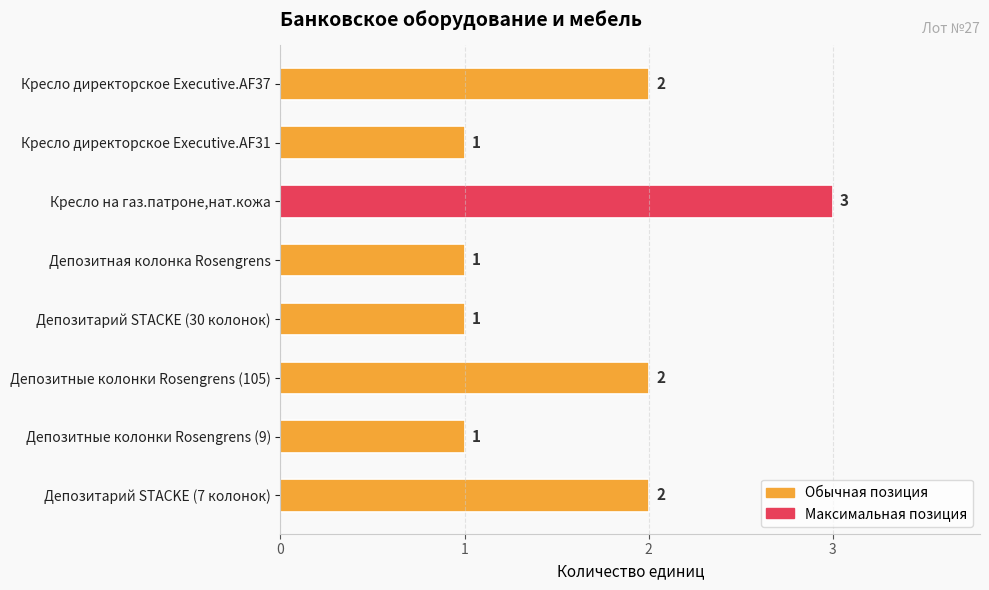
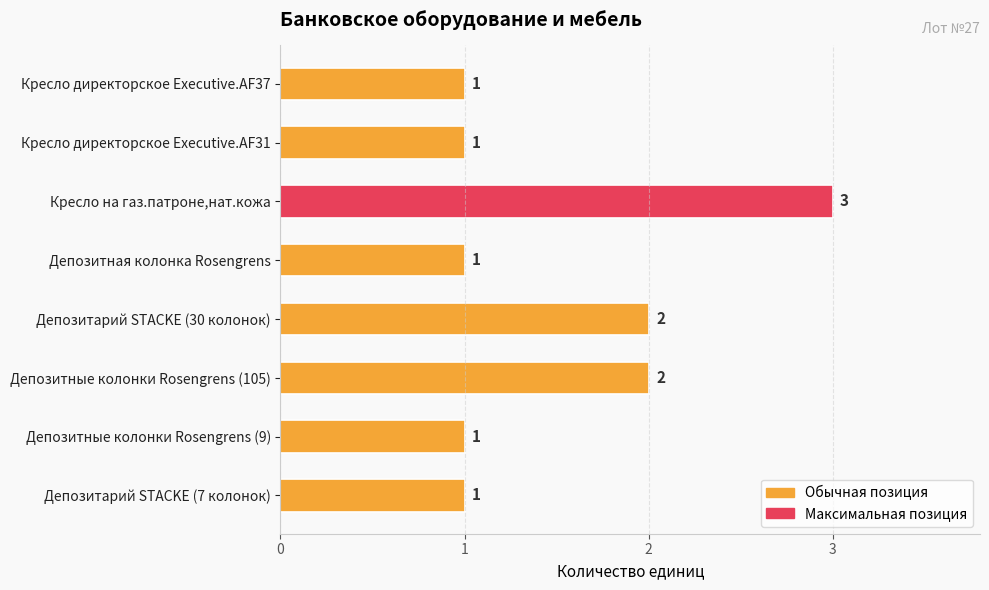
  {
-   "Кресло директорское Executive.AF37": 2,
+   "Кресло директорское Executive.AF37": 1,
    "Кресло директорское Executive.AF31": 1,
    "Кресло на газ.патроне,нат.кожа": 3,
    "Депозитная колонка Rosengrens": 1,
-   "Депозитарий STACKE (30 колонок)": 1,
+   "Депозитарий STACKE (30 колонок)": 2,
    "Депозитные колонки Rosengrens (105)": 2,
    "Депозитные колонки Rosengrens (9)": 1,
-   "Депозитарий STACKE (7 колонок)": 2
+   "Депозитарий STACKE (7 колонок)": 1
  }
